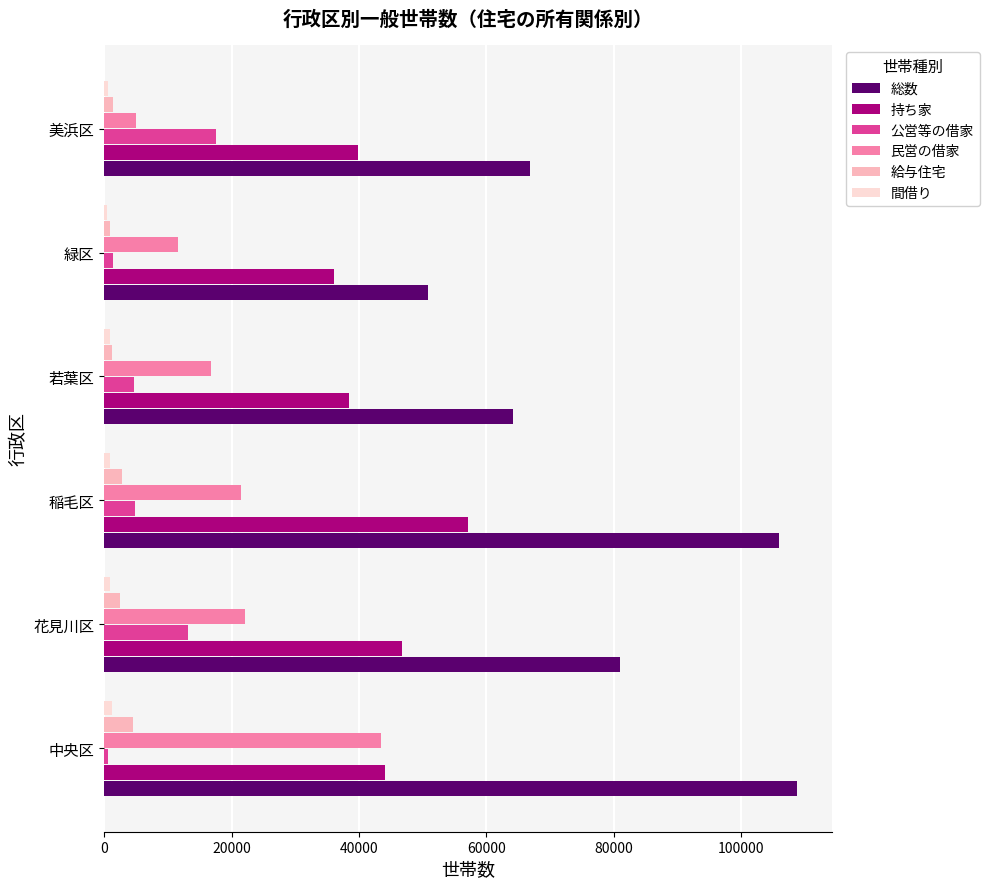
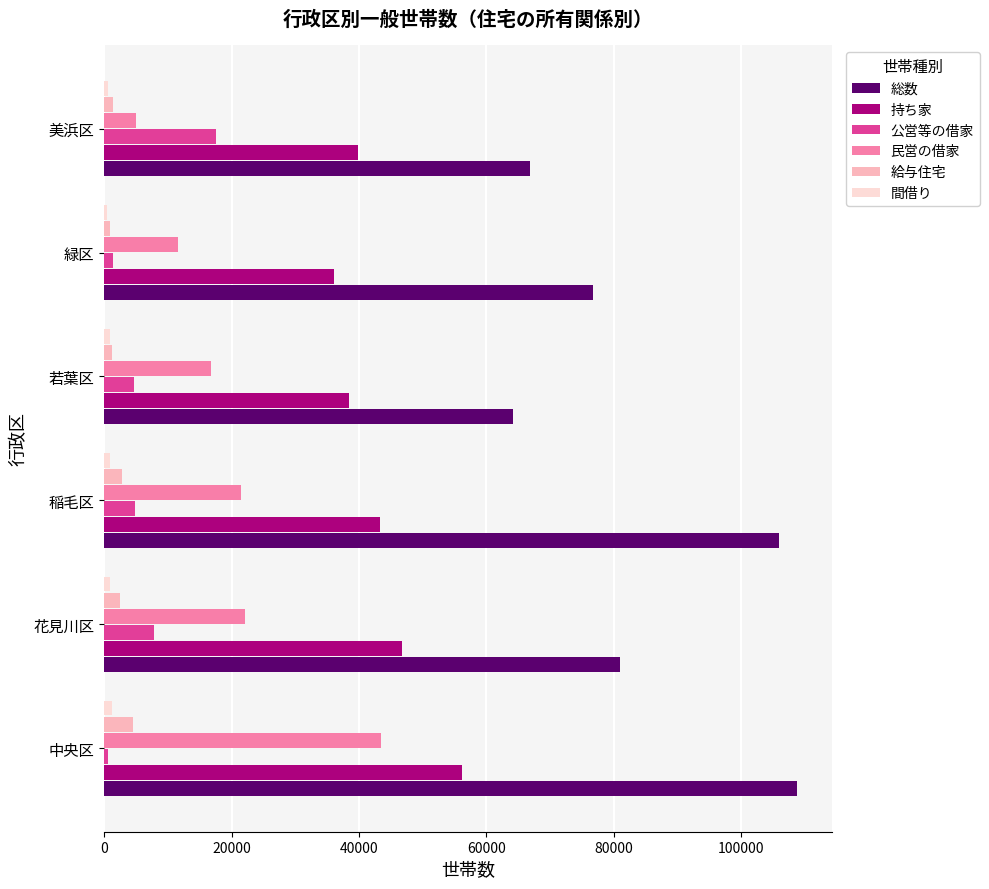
  {
    "総数": {
      "美浜区": 67000,
-     "緑区": 51000,
+     "緑区": 77000,
      "若葉区": 64000,
      "稲毛区": 106000,
      "花見川区": 81000,
      "中央区": 109000
    },
    "持ち家": {
      "美浜区": 40000,
      "緑区": 36000,
      "若葉区": 38000,
-     "稲毛区": 57000,
+     "稲毛区": 43000,
      "花見川区": 47000,
-     "中央区": 44000
+     "中央区": 56000
    },
    "公営等の借家": {
      "美浜区": 17000,
      "緑区": 1000,
      "若葉区": 5000,
      "稲毛区": 5000,
-     "花見川区": 13000,
+     "花見川区": 8000,
      "中央区": 1000
    }
  }
